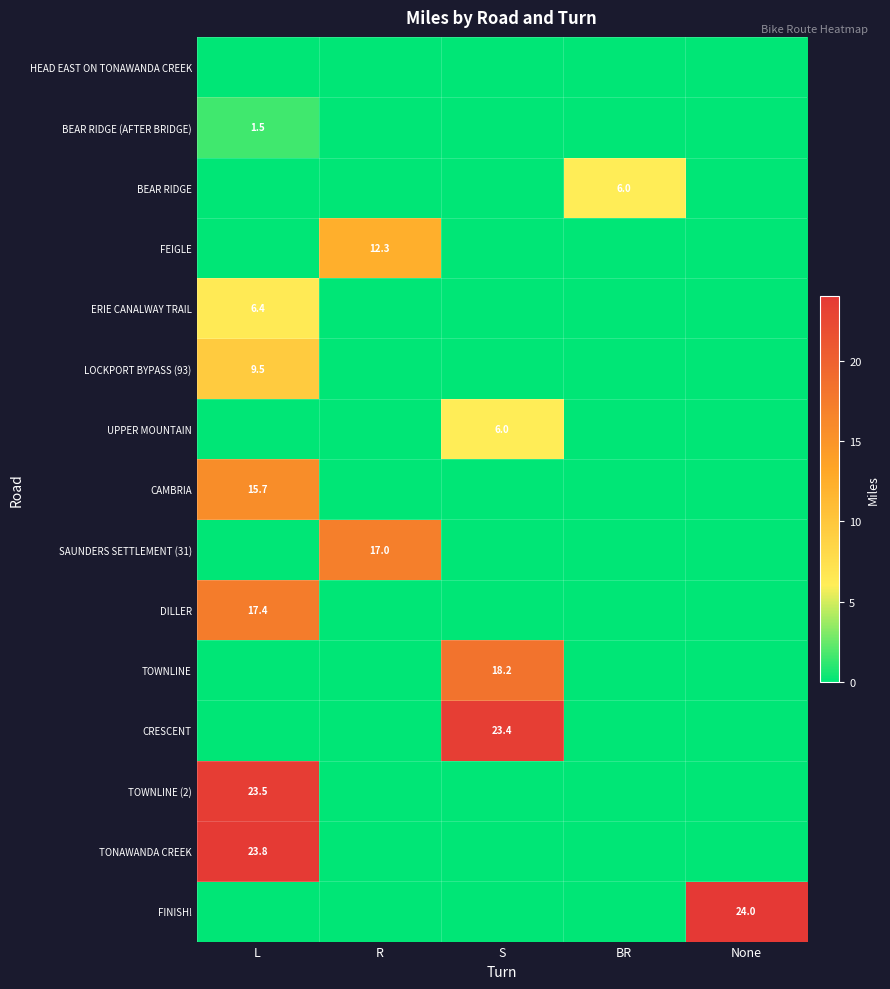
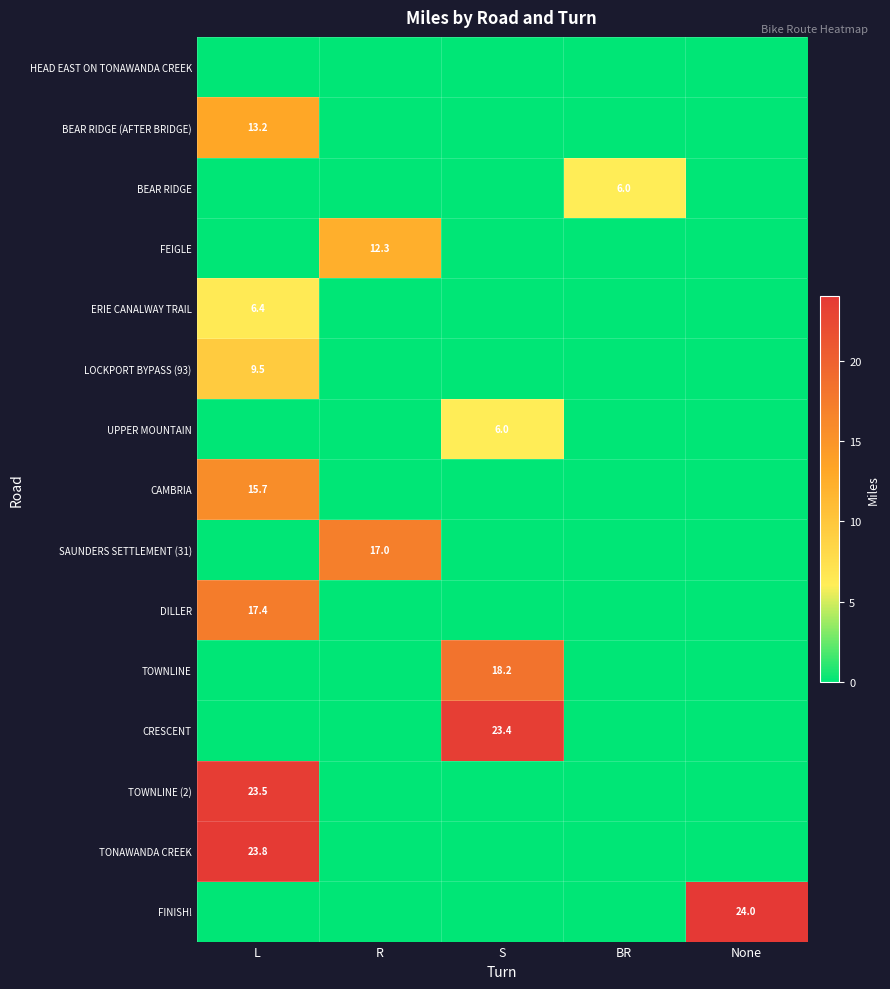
  {
    "BEAR RIDGE (AFTER BRIDGE)": {
-     "L": 1.5
+     "L": 13.2
    },
    "BEAR RIDGE": {
      "BR": 6.0
    },
    "FEIGLE": {
      "R": 12.3
    },
    "ERIE CANALWAY TRAIL": {
      "L": 6.4
    },
    "LOCKPORT BYPASS (93)": {
      "L": 9.5
    },
    "UPPER MOUNTAIN": {
      "S": 6.0
    },
    "CAMBRIA": {
      "L": 15.7
    },
    "SAUNDERS SETTLEMENT (31)": {
      "R": 17.0
    },
    "DILLER": {
      "L": 17.4
    },
    "TOWNLINE": {
      "S": 18.2
    },
    "CRESCENT": {
      "S": 23.4
    },
    "TOWNLINE (2)": {
      "L": 23.5
    },
    "TONAWANDA CREEK": {
      "L": 23.8
    },
    "FINISH!": {
      "None": 24.0
    }
  }
